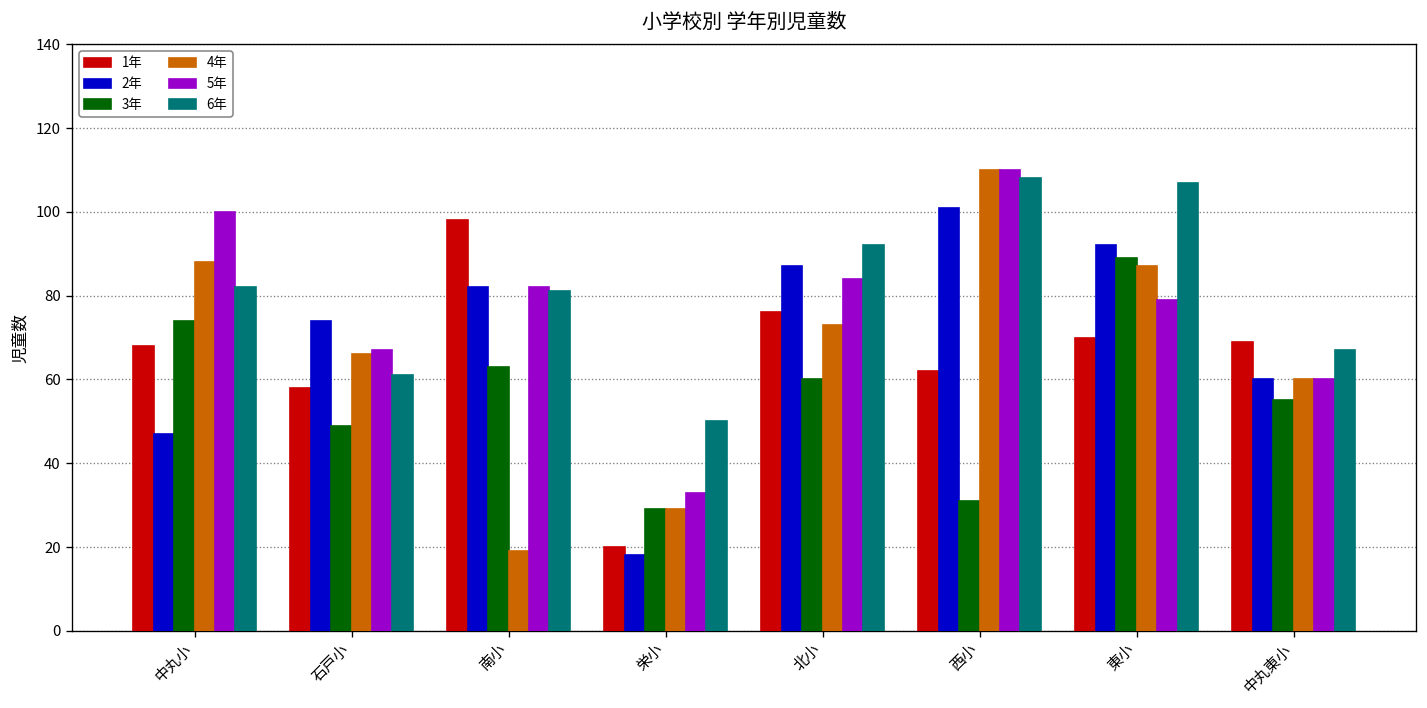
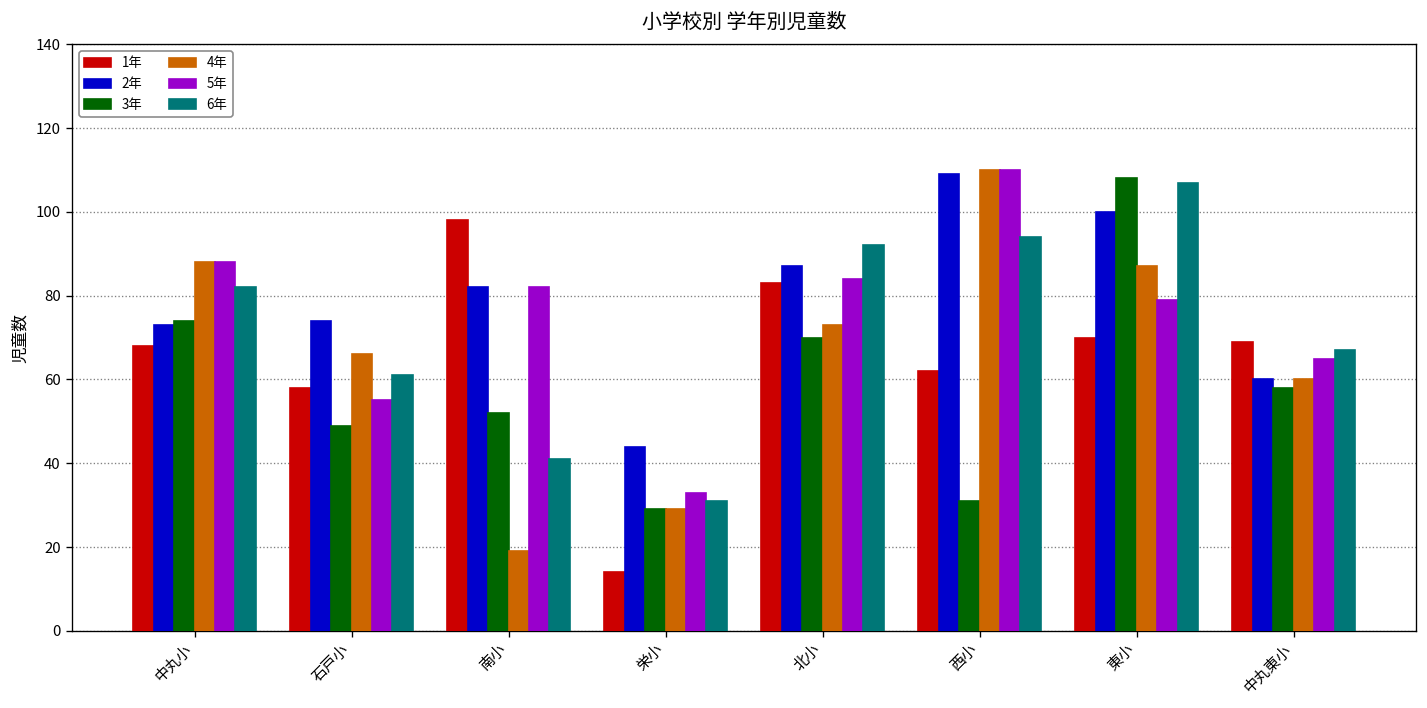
  {
    "1年": {
      "中丸小": 68,
      "石戸小": 58,
      "南小": 98,
-     "栄小": 20,
-     "北小": 76,
+     "栄小": 14,
+     "北小": 83,
      "西小": 62,
      "東小": 70,
      "中丸東小": 69
    },
    "2年": {
-     "中丸小": 47,
+     "中丸小": 73,
      "石戸小": 74,
      "南小": 82,
-     "栄小": 18,
+     "栄小": 44,
      "北小": 87,
-     "西小": 101,
-     "東小": 92,
+     "西小": 109,
+     "東小": 100,
      "中丸東小": 60
    },
    "3年": {
      "中丸小": 74,
      "石戸小": 49,
-     "南小": 63,
+     "南小": 52,
      "栄小": 29,
-     "北小": 60,
+     "北小": 70,
      "西小": 31,
-     "東小": 89,
-     "中丸東小": 55
+     "東小": 108,
+     "中丸東小": 58
    },
    "4年": {
      "中丸小": 88,
      "石戸小": 66,
      "南小": 19,
      "栄小": 29,
      "北小": 73,
      "西小": 110,
      "東小": 87,
      "中丸東小": 60
    },
    "5年": {
-     "中丸小": 100,
-     "石戸小": 67,
+     "中丸小": 88,
+     "石戸小": 55,
      "南小": 82,
      "栄小": 33,
      "北小": 84,
      "西小": 110,
      "東小": 79,
-     "中丸東小": 60
+     "中丸東小": 65
    },
    "6年": {
      "中丸小": 82,
      "石戸小": 61,
-     "南小": 81,
-     "栄小": 50,
+     "南小": 41,
+     "栄小": 31,
      "北小": 92,
-     "西小": 108,
+     "西小": 94,
      "東小": 107,
      "中丸東小": 67
    }
  }
